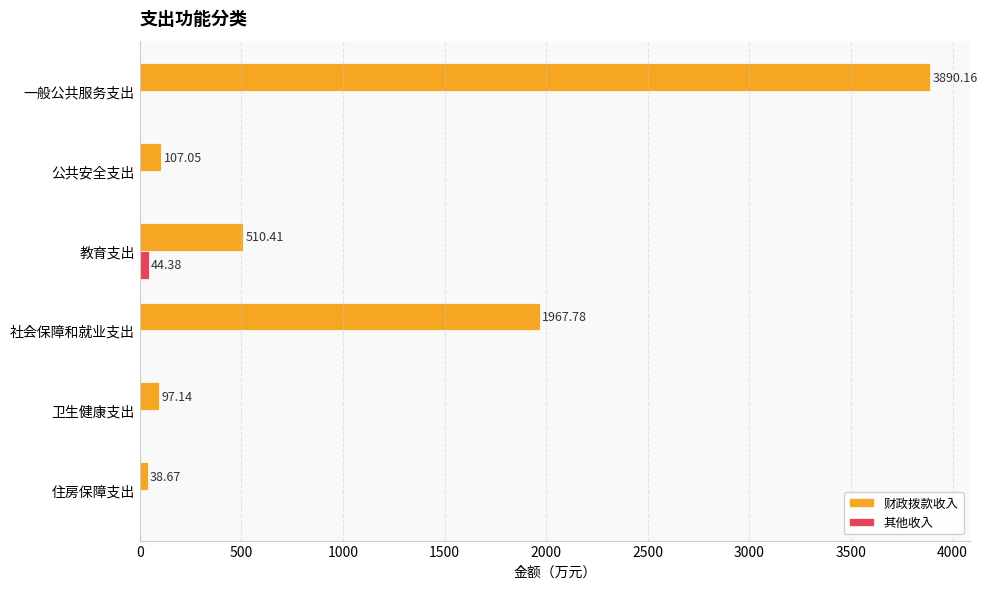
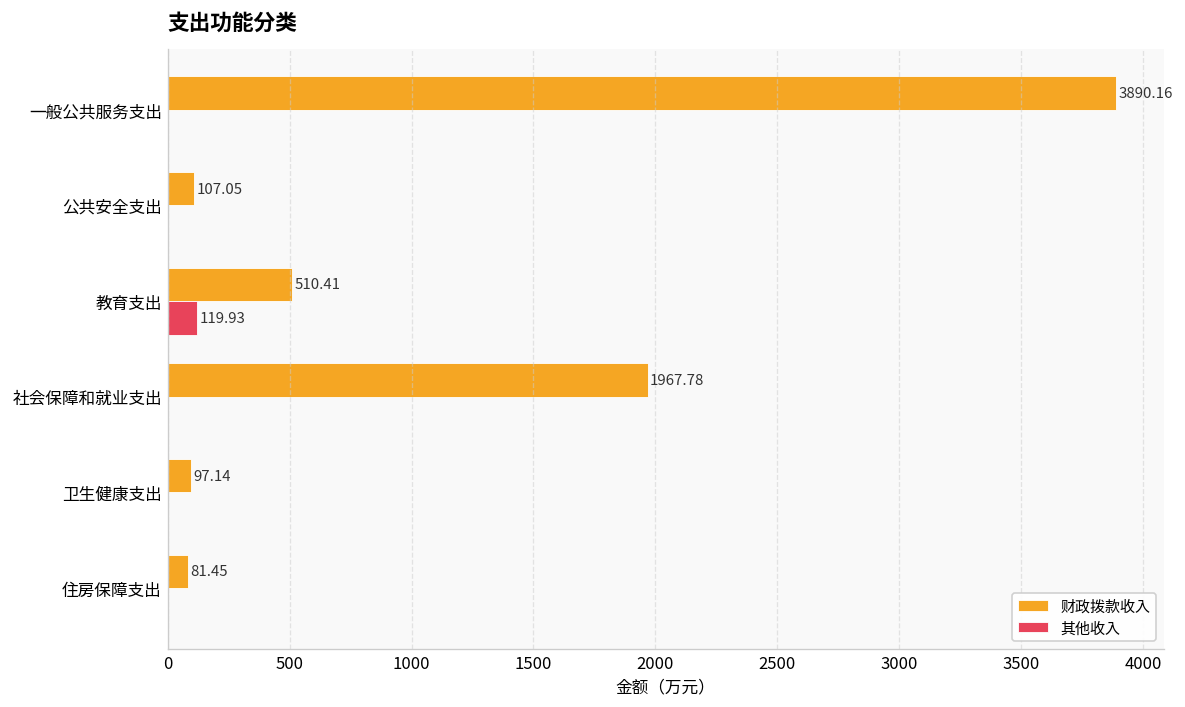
  {
    "财政拨款收入": {
      "一般公共服务支出": 3890.16,
      "公共安全支出": 107.05,
      "教育支出": 510.41,
      "社会保障和就业支出": 1967.78,
      "卫生健康支出": 97.14,
-     "住房保障支出": 38.67
+     "住房保障支出": 81.45
    },
    "其他收入": {
-     "教育支出": 44.38
+     "教育支出": 119.93
    }
  }
